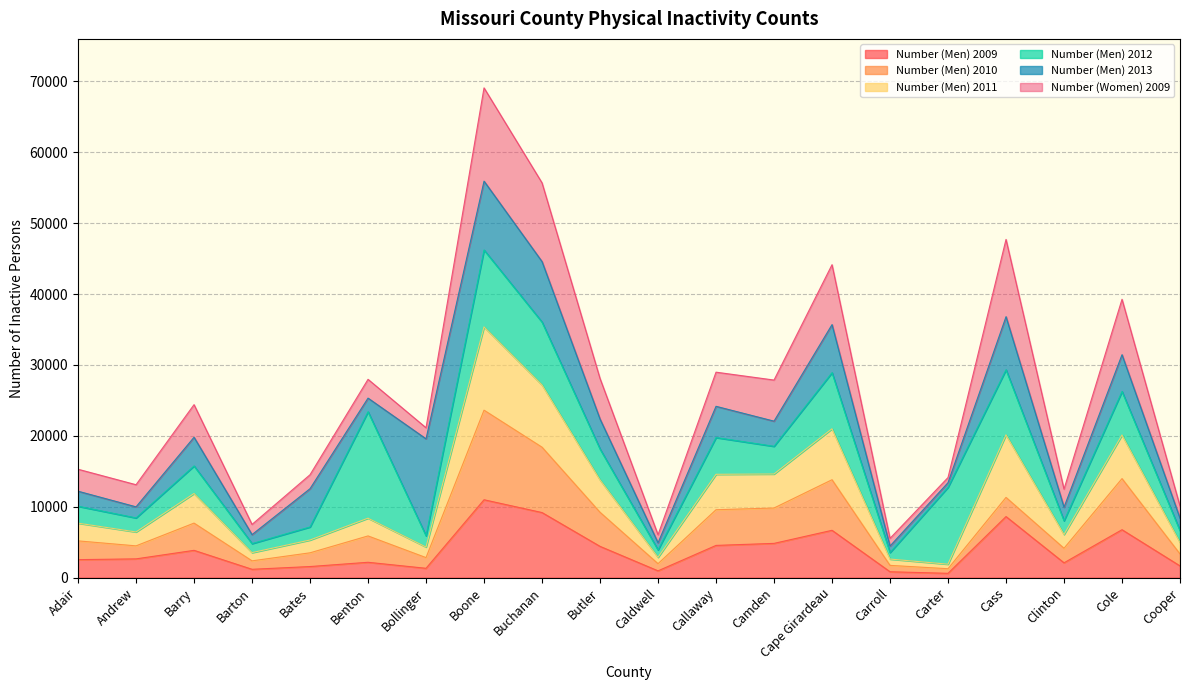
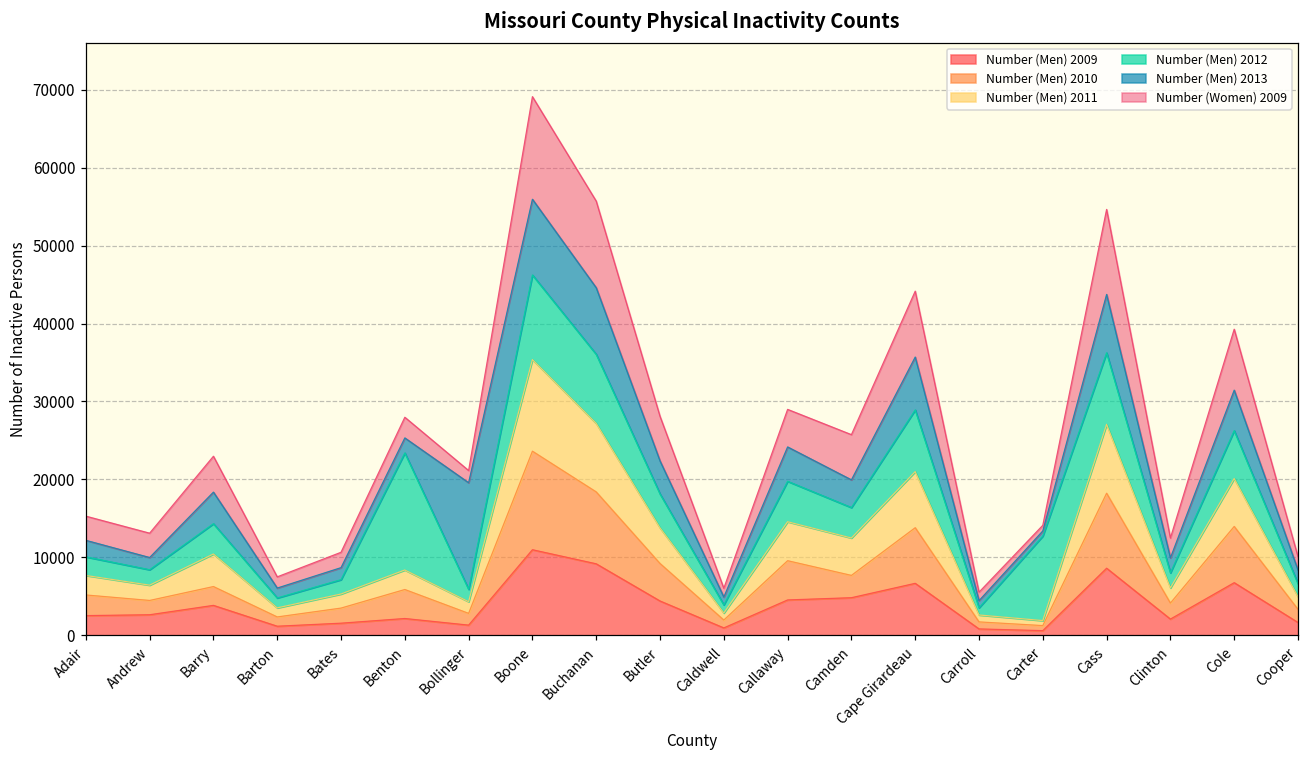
  {
    "Number (Men) 2010": {
      "Adair": 3000,
      "Andrew": 2000,
-     "Barry": 4000,
+     "Barry": 2000,
      "Barton": 1000,
      "Bates": 2000,
      "Benton": 4000,
      "Bollinger": 2000,
      "Boone": 13000,
      "Buchanan": 9000,
      "Butler": 5000,
      "Caldwell": 1000,
      "Callaway": 5000,
-     "Camden": 5000,
+     "Camden": 3000,
      "Cape Girardeau": 7000,
      "Carroll": 1000,
      "Carter": 1000,
-     "Cass": 3000,
+     "Cass": 10000,
      "Clinton": 2000,
      "Cole": 7000,
      "Cooper": 2000
    },
    "Number (Men) 2011": {
      "Adair": 3000,
      "Andrew": 2000,
      "Barry": 4000,
      "Barton": 1000,
      "Bates": 2000,
      "Benton": 3000,
      "Bollinger": 1000,
      "Boone": 12000,
      "Buchanan": 9000,
      "Butler": 5000,
      "Caldwell": 1000,
      "Callaway": 5000,
      "Camden": 5000,
      "Cape Girardeau": 7000,
      "Carroll": 1000,
      "Carter": 1000,
      "Cass": 9000,
      "Clinton": 2000,
      "Cole": 6000,
      "Cooper": 2000
    },
    "Number (Men) 2012": {
      "Adair": 2000,
      "Andrew": 2000,
      "Barry": 4000,
      "Barton": 1000,
      "Bates": 2000,
      "Benton": 15000,
      "Bollinger": 2000,
      "Boone": 11000,
      "Buchanan": 9000,
      "Butler": 4000,
      "Caldwell": 1000,
      "Callaway": 5000,
      "Camden": 4000,
      "Cape Girardeau": 8000,
      "Carroll": 1000,
      "Carter": 11000,
      "Cass": 9000,
      "Clinton": 2000,
      "Cole": 6000,
      "Cooper": 2000
    },
    "Number (Men) 2013": {
      "Adair": 2000,
      "Andrew": 2000,
      "Barry": 4000,
      "Barton": 1000,
-     "Bates": 5000,
+     "Bates": 2000,
      "Benton": 2000,
      "Bollinger": 14000,
      "Boone": 10000,
      "Buchanan": 9000,
      "Butler": 4000,
      "Caldwell": 1000,
      "Callaway": 4000,
      "Camden": 4000,
      "Cape Girardeau": 7000,
      "Carroll": 1000,
      "Carter": 1000,
      "Cass": 7000,
      "Clinton": 2000,
      "Cole": 5000,
      "Cooper": 2000
    }
  }
